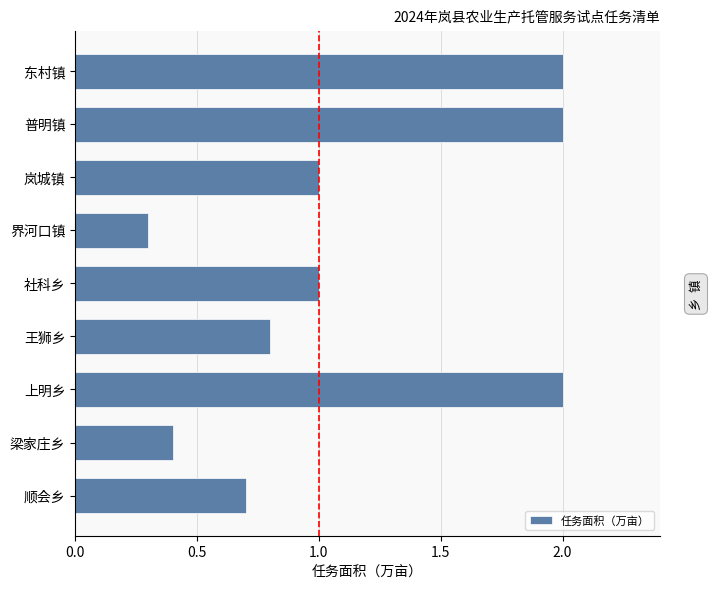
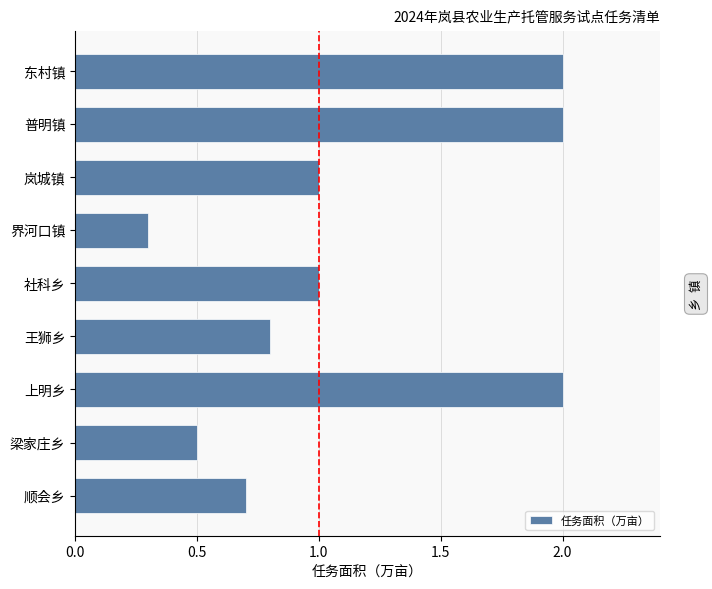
  {
    "东村镇": 2.0,
    "普明镇": 2.0,
    "岚城镇": 1.0,
    "界河口镇": 0.3,
    "社科乡": 1.0,
    "王狮乡": 0.8,
    "上明乡": 2.0,
-   "梁家庄乡": 0.4,
+   "梁家庄乡": 0.5,
    "顺会乡": 0.7
  }
